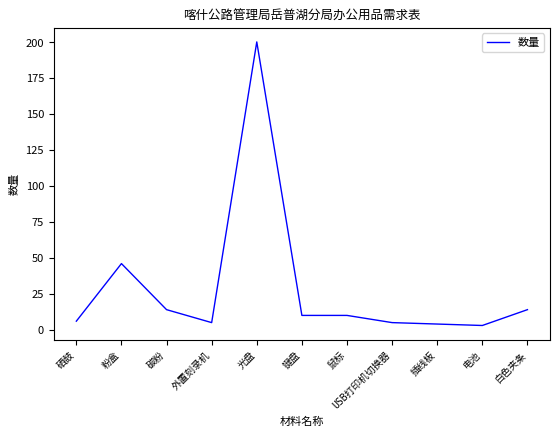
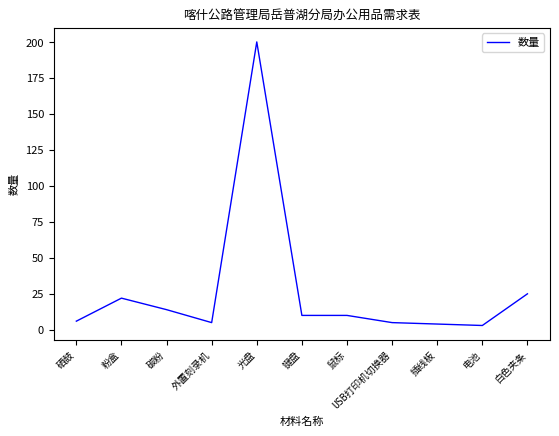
  {
    "硒鼓": 6,
-   "粉盒": 46,
+   "粉盒": 22,
    "碳粉": 14,
    "外置刻录机": 5,
    "光盘": 200,
    "键盘": 10,
    "鼠标": 10,
    "USB打印机切换器": 5,
    "插线板": 4,
    "电池": 3,
-   "白色夹条": 14
+   "白色夹条": 25
  }
